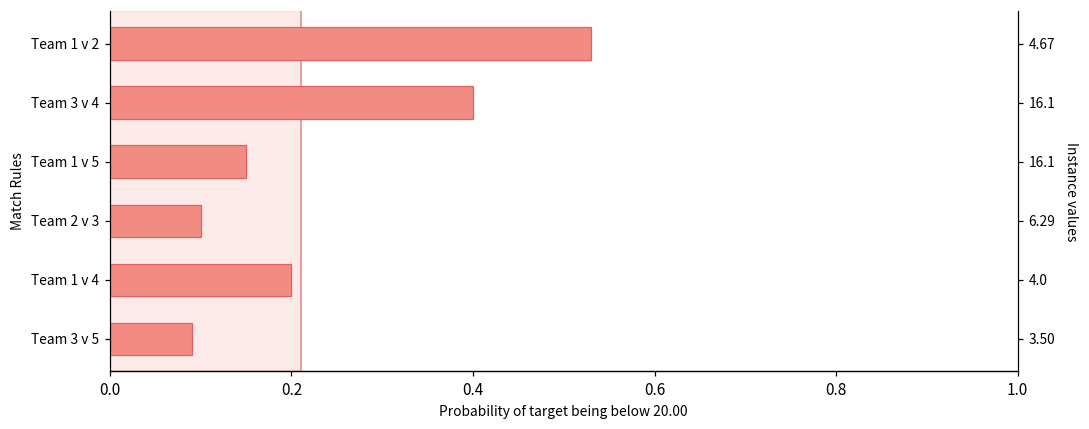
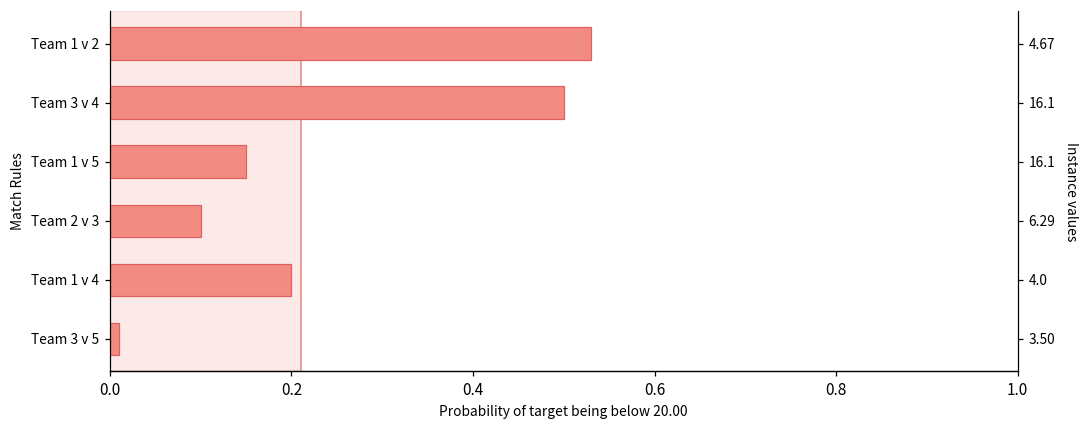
  {
    "Team 1 v 2": 0.53,
-   "Team 3 v 4": 0.4,
+   "Team 3 v 4": 0.5,
    "Team 1 v 5": 0.15,
    "Team 2 v 3": 0.10,
    "Team 1 v 4": 0.20,
-   "Team 3 v 5": 0.09
+   "Team 3 v 5": 0.01
  }
